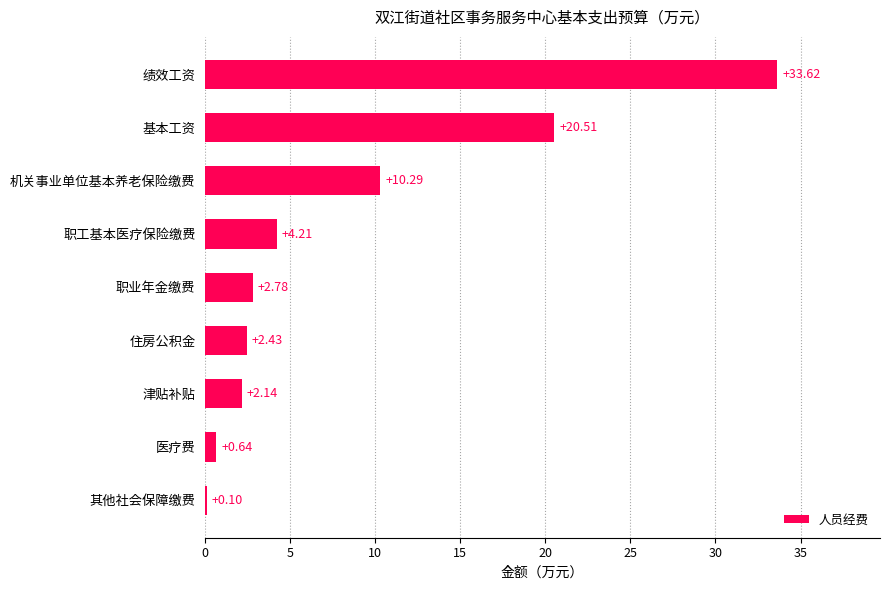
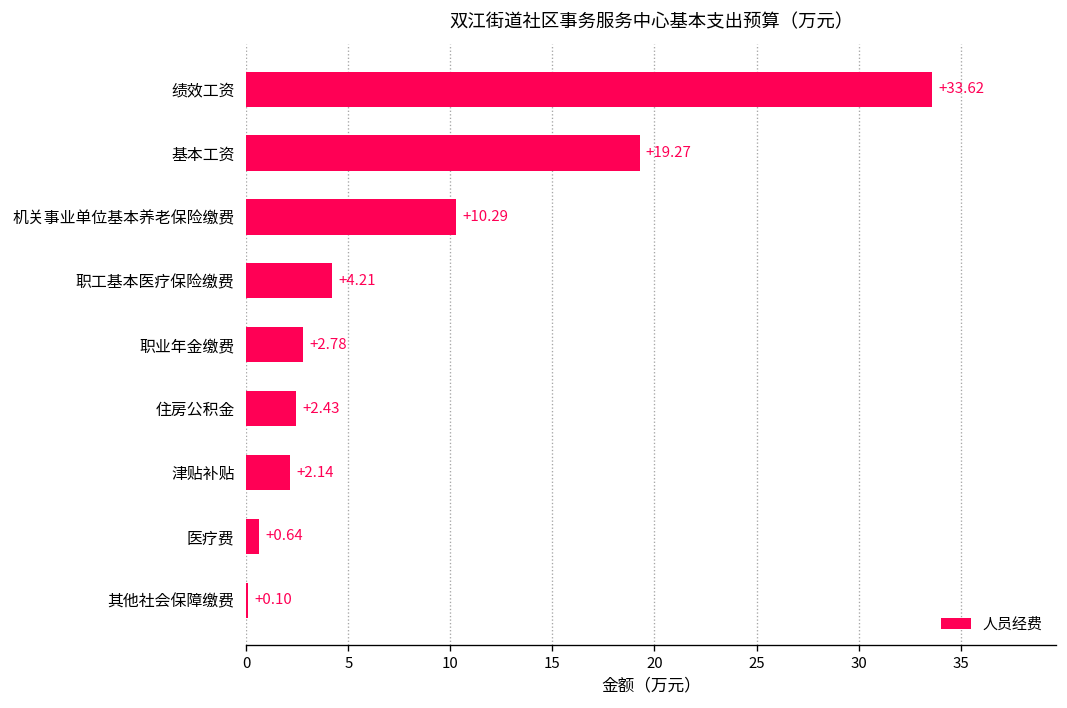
  {
    "绩效工资": "+33.62",
-   "基本工资": "+20.51",
+   "基本工资": "+19.27",
    "机关事业单位基本养老保险缴费": "+10.29",
    "职工基本医疗保险缴费": "+4.21",
    "职业年金缴费": "+2.78",
    "住房公积金": "+2.43",
    "津贴补贴": "+2.14",
    "医疗费": "+0.64",
    "其他社会保障缴费": "+0.10"
  }
